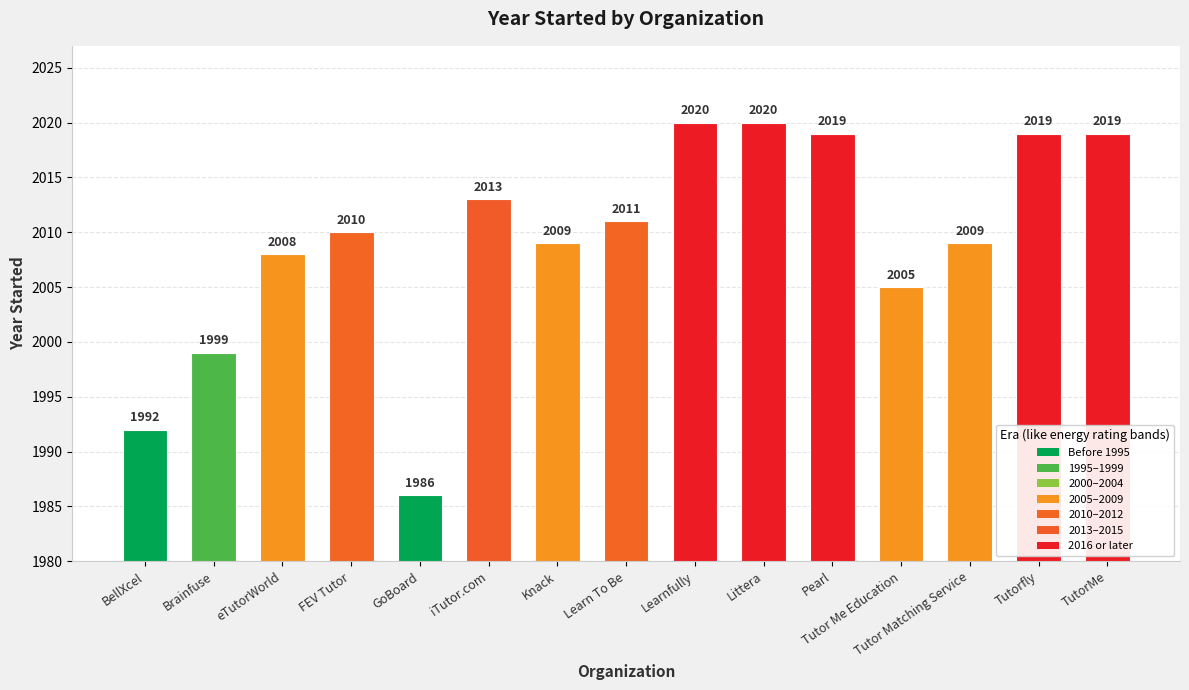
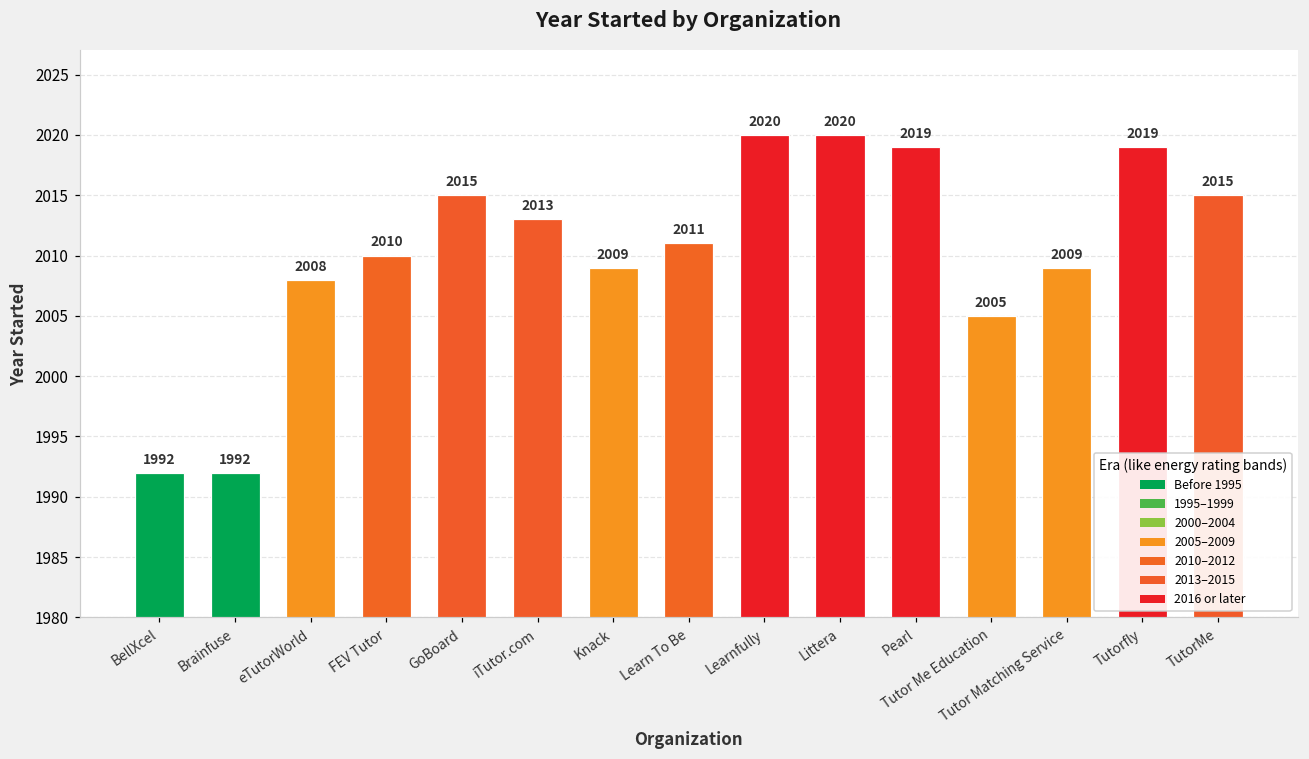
  {
    "BellXcel": 1992,
-   "Brainfuse": 1999,
+   "Brainfuse": 1992,
    "eTutorWorld": 2008,
    "FEV Tutor": 2010,
-   "GoBoard": 1986,
+   "GoBoard": 2015,
    "iTutor.com": 2013,
    "Knack": 2009,
    "Learn To Be": 2011,
    "Learnfully": 2020,
    "Littera": 2020,
    "Pearl": 2019,
    "Tutor Me Education": 2005,
    "Tutor Matching Service": 2009,
    "Tutorfly": 2019,
-   "TutorMe": 2019
+   "TutorMe": 2015
  }
